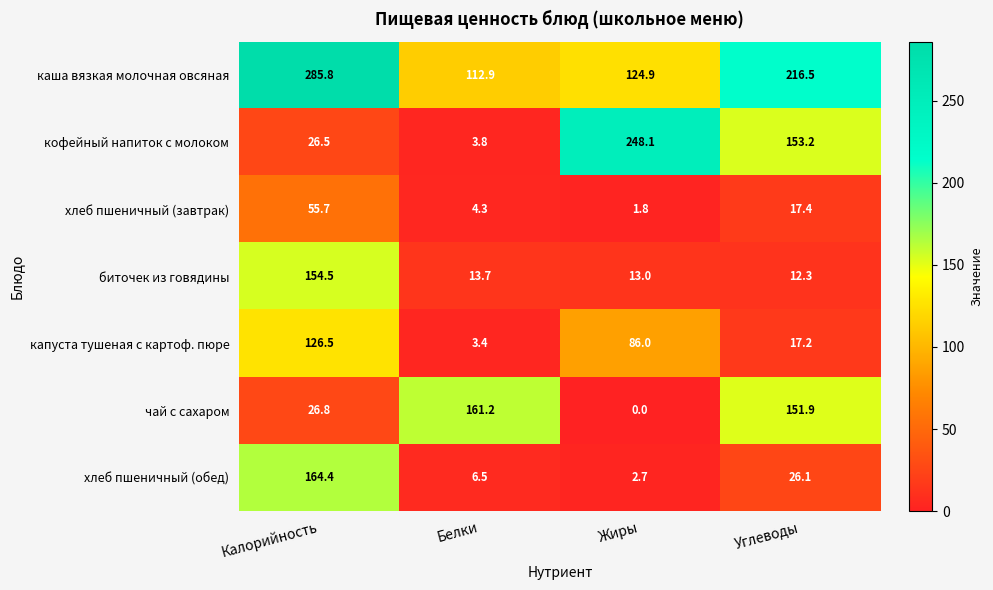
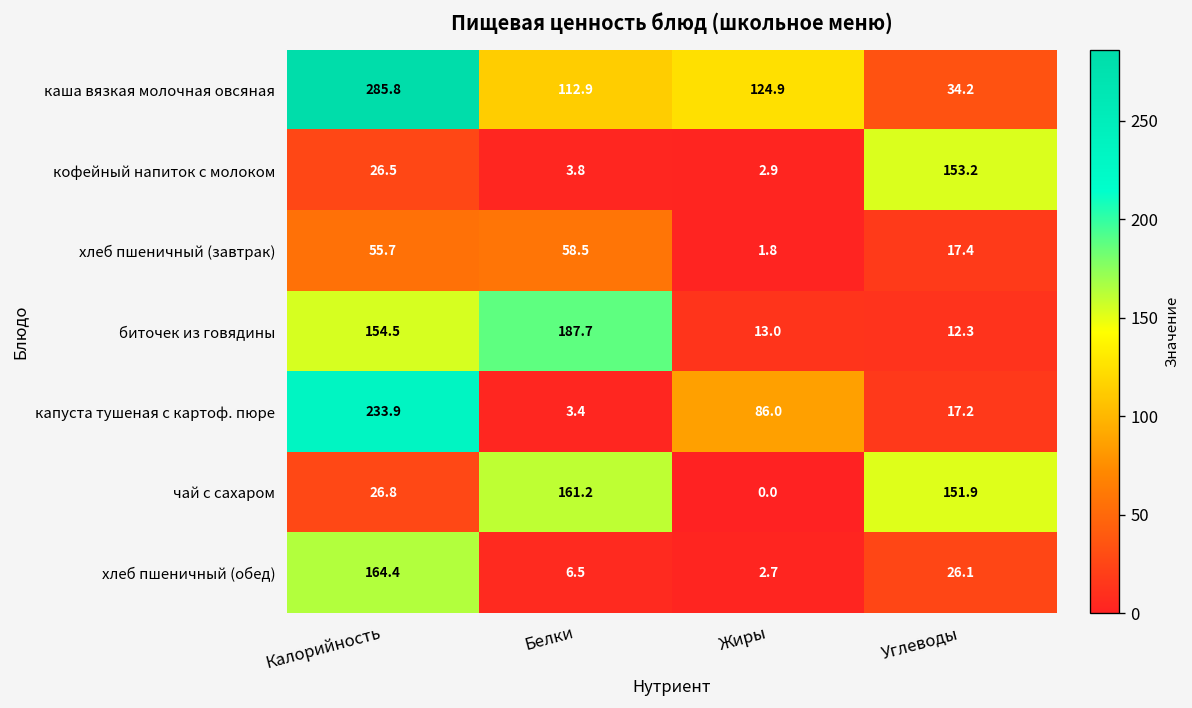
  {
    "каша вязкая молочная овсяная": {
      "Калорийность": 285.8,
      "Белки": 112.9,
      "Жиры": 124.9,
-     "Углеводы": 216.5
+     "Углеводы": 34.2
    },
    "кофейный напиток с молоком": {
      "Калорийность": 26.5,
      "Белки": 3.8,
-     "Жиры": 248.1,
+     "Жиры": 2.9,
      "Углеводы": 153.2
    },
    "хлеб пшеничный (завтрак)": {
      "Калорийность": 55.7,
-     "Белки": 4.3,
+     "Белки": 58.5,
      "Жиры": 1.8,
      "Углеводы": 17.4
    },
    "биточек из говядины": {
      "Калорийность": 154.5,
-     "Белки": 13.7,
+     "Белки": 187.7,
      "Жиры": 13.0,
      "Углеводы": 12.3
    },
    "капуста тушеная с картоф. пюре": {
-     "Калорийность": 126.5,
+     "Калорийность": 233.9,
      "Белки": 3.4,
      "Жиры": 86.0,
      "Углеводы": 17.2
    },
    "чай с сахаром": {
      "Калорийность": 26.8,
      "Белки": 161.2,
      "Жиры": 0.0,
      "Углеводы": 151.9
    },
    "хлеб пшеничный (обед)": {
      "Калорийность": 164.4,
      "Белки": 6.5,
      "Жиры": 2.7,
      "Углеводы": 26.1
    }
  }
